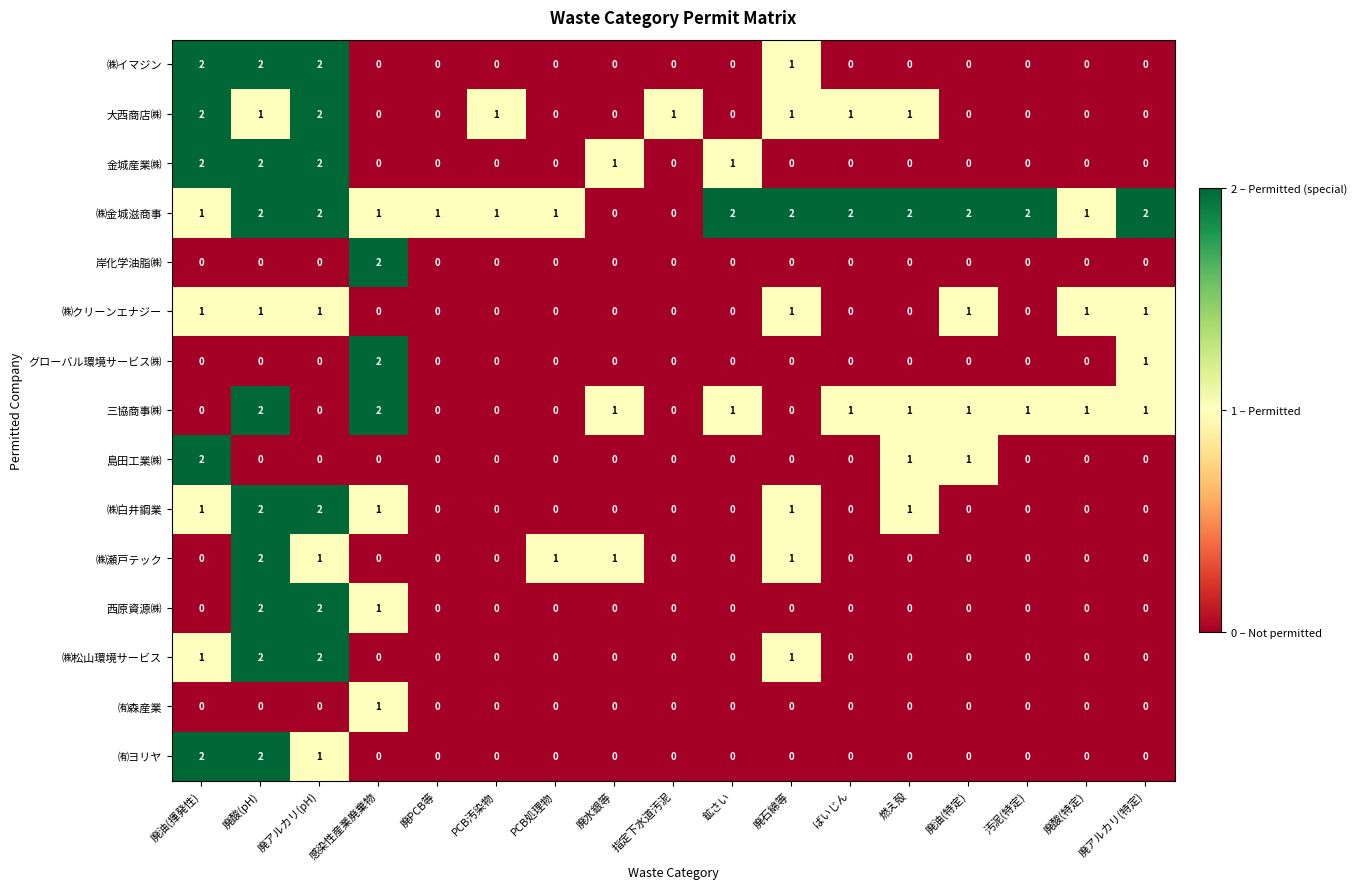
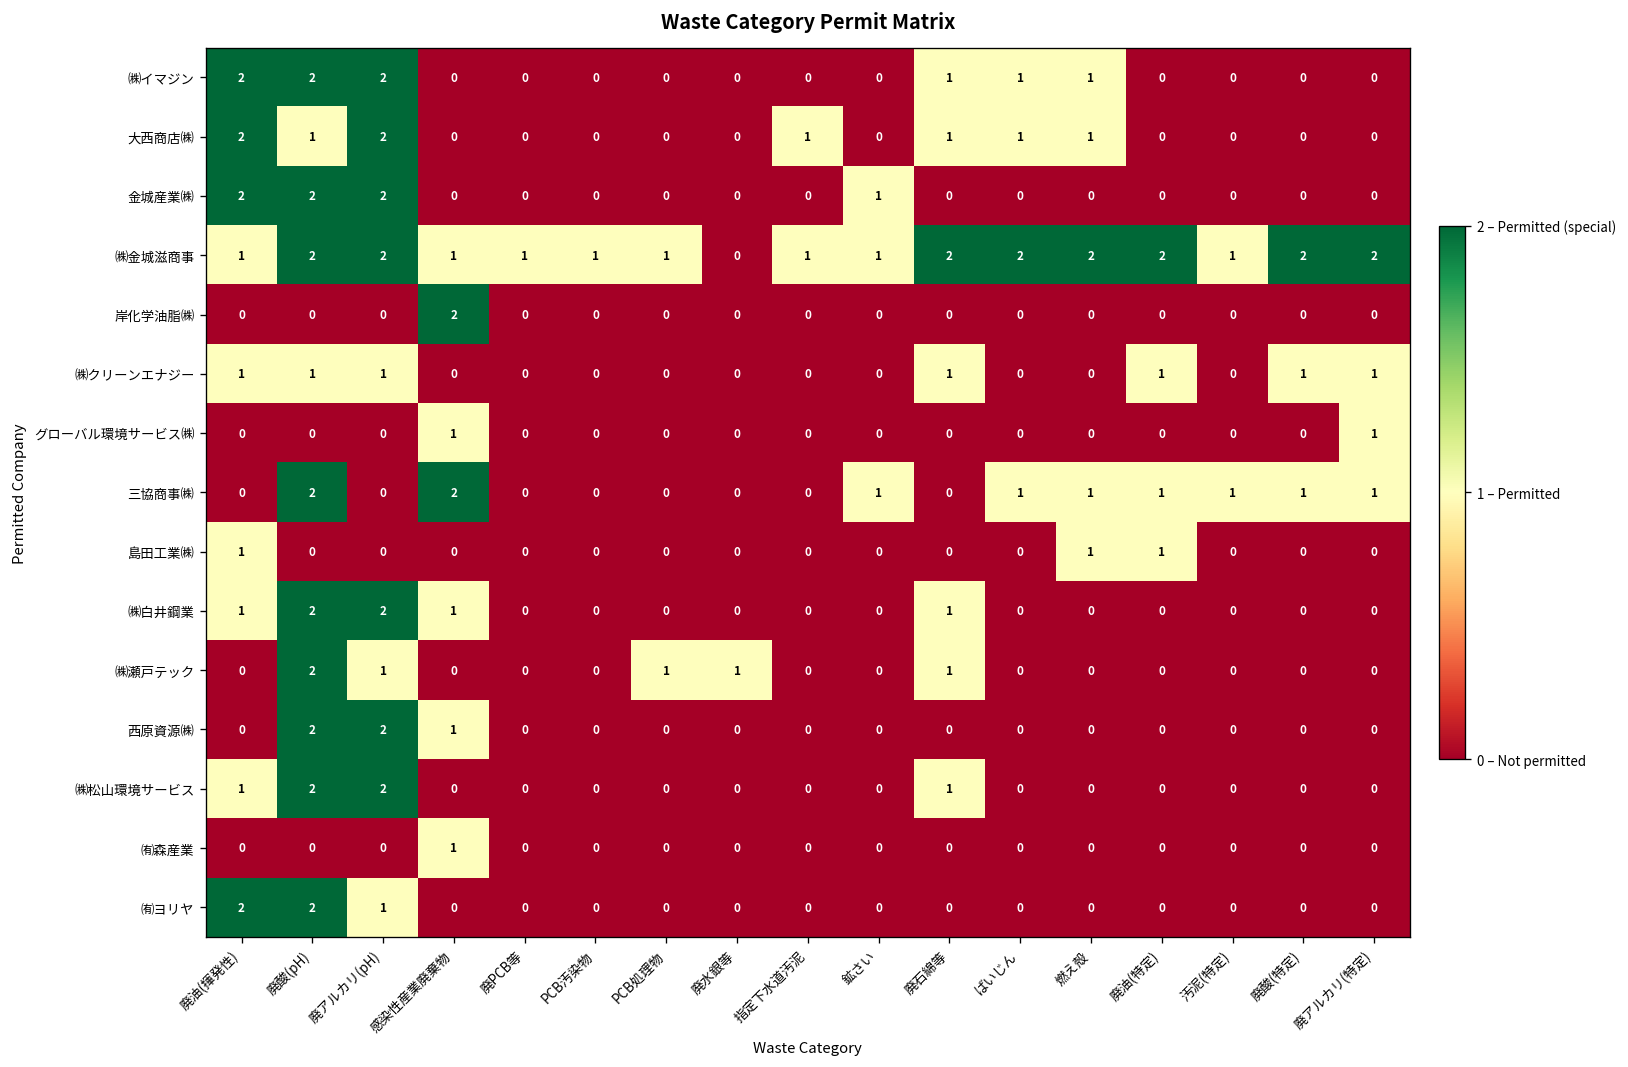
  {
    "㈱イマジン": {
      "廃油(揮発性)": 2,
      "廃酸(pH)": 2,
      "廃アルカリ(pH)": 2,
      "感染性産業廃棄物": 0,
      "廃PCB等": 0,
      "PCB汚染物": 0,
      "PCB処理物": 0,
      "廃水銀等": 0,
      "指定下水道汚泥": 0,
      "鉱さい": 0,
      "廃石綿等": 1,
-     "ばいじん": 0,
-     "燃え殻": 0,
+     "ばいじん": 1,
+     "燃え殻": 1,
      "廃油(特定)": 0,
      "汚泥(特定)": 0,
      "廃酸(特定)": 0,
      "廃アルカリ(特定)": 0
    },
    "大西商店㈱": {
      "廃油(揮発性)": 2,
      "廃酸(pH)": 1,
      "廃アルカリ(pH)": 2,
      "感染性産業廃棄物": 0,
      "廃PCB等": 0,
-     "PCB汚染物": 1,
+     "PCB汚染物": 0,
      "PCB処理物": 0,
      "廃水銀等": 0,
      "指定下水道汚泥": 1,
      "鉱さい": 0,
      "廃石綿等": 1,
      "ばいじん": 1,
      "燃え殻": 1,
      "廃油(特定)": 0,
      "汚泥(特定)": 0,
      "廃酸(特定)": 0,
      "廃アルカリ(特定)": 0
    },
    "金城産業㈱": {
      "廃油(揮発性)": 2,
      "廃酸(pH)": 2,
      "廃アルカリ(pH)": 2,
      "感染性産業廃棄物": 0,
      "廃PCB等": 0,
      "PCB汚染物": 0,
      "PCB処理物": 0,
-     "廃水銀等": 1,
+     "廃水銀等": 0,
      "指定下水道汚泥": 0,
      "鉱さい": 1,
      "廃石綿等": 0,
      "ばいじん": 0,
      "燃え殻": 0,
      "廃油(特定)": 0,
      "汚泥(特定)": 0,
      "廃酸(特定)": 0,
      "廃アルカリ(特定)": 0
    },
    "㈱金城滋商事": {
      "廃油(揮発性)": 1,
      "廃酸(pH)": 2,
      "廃アルカリ(pH)": 2,
      "感染性産業廃棄物": 1,
      "廃PCB等": 1,
      "PCB汚染物": 1,
      "PCB処理物": 1,
      "廃水銀等": 0,
-     "指定下水道汚泥": 0,
-     "鉱さい": 2,
+     "指定下水道汚泥": 1,
+     "鉱さい": 1,
      "廃石綿等": 2,
      "ばいじん": 2,
      "燃え殻": 2,
      "廃油(特定)": 2,
-     "汚泥(特定)": 2,
-     "廃酸(特定)": 1,
+     "汚泥(特定)": 1,
+     "廃酸(特定)": 2,
      "廃アルカリ(特定)": 2
    },
    "グローバル環境サービス㈱": {
      "廃油(揮発性)": 0,
      "廃酸(pH)": 0,
      "廃アルカリ(pH)": 0,
-     "感染性産業廃棄物": 2,
+     "感染性産業廃棄物": 1,
      "廃PCB等": 0,
      "PCB汚染物": 0,
      "PCB処理物": 0,
      "廃水銀等": 0,
      "指定下水道汚泥": 0,
      "鉱さい": 0,
      "廃石綿等": 0,
      "ばいじん": 0,
      "燃え殻": 0,
      "廃油(特定)": 0,
      "汚泥(特定)": 0,
      "廃酸(特定)": 0,
      "廃アルカリ(特定)": 1
    },
    "三協商事㈱": {
      "廃油(揮発性)": 0,
      "廃酸(pH)": 2,
      "廃アルカリ(pH)": 0,
      "感染性産業廃棄物": 2,
      "廃PCB等": 0,
      "PCB汚染物": 0,
      "PCB処理物": 0,
-     "廃水銀等": 1,
+     "廃水銀等": 0,
      "指定下水道汚泥": 0,
      "鉱さい": 1,
      "廃石綿等": 0,
      "ばいじん": 1,
      "燃え殻": 1,
      "廃油(特定)": 1,
      "汚泥(特定)": 1,
      "廃酸(特定)": 1,
      "廃アルカリ(特定)": 1
    },
    "島田工業㈱": {
-     "廃油(揮発性)": 2,
+     "廃油(揮発性)": 1,
      "廃酸(pH)": 0,
      "廃アルカリ(pH)": 0,
      "感染性産業廃棄物": 0,
      "廃PCB等": 0,
      "PCB汚染物": 0,
      "PCB処理物": 0,
      "廃水銀等": 0,
      "指定下水道汚泥": 0,
      "鉱さい": 0,
      "廃石綿等": 0,
      "ばいじん": 0,
      "燃え殻": 1,
      "廃油(特定)": 1,
      "汚泥(特定)": 0,
      "廃酸(特定)": 0,
      "廃アルカリ(特定)": 0
    },
    "㈱白井鋼業": {
      "廃油(揮発性)": 1,
      "廃酸(pH)": 2,
      "廃アルカリ(pH)": 2,
      "感染性産業廃棄物": 1,
      "廃PCB等": 0,
      "PCB汚染物": 0,
      "PCB処理物": 0,
      "廃水銀等": 0,
      "指定下水道汚泥": 0,
      "鉱さい": 0,
      "廃石綿等": 1,
      "ばいじん": 0,
-     "燃え殻": 1,
+     "燃え殻": 0,
      "廃油(特定)": 0,
      "汚泥(特定)": 0,
      "廃酸(特定)": 0,
      "廃アルカリ(特定)": 0
    }
  }
